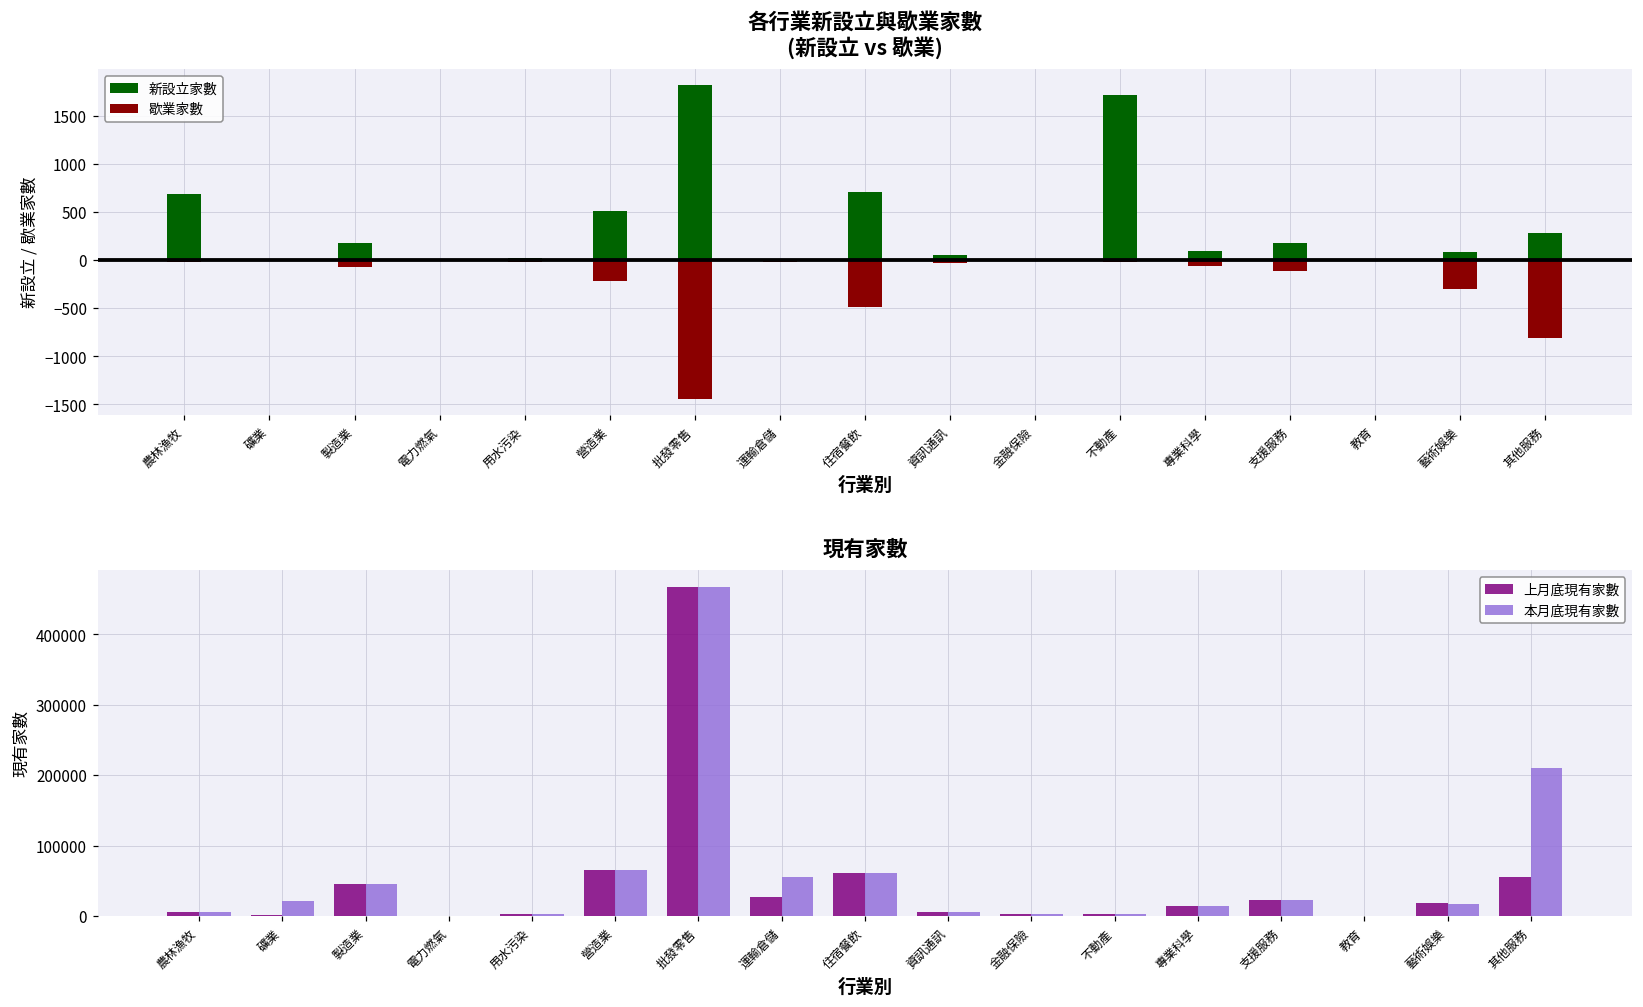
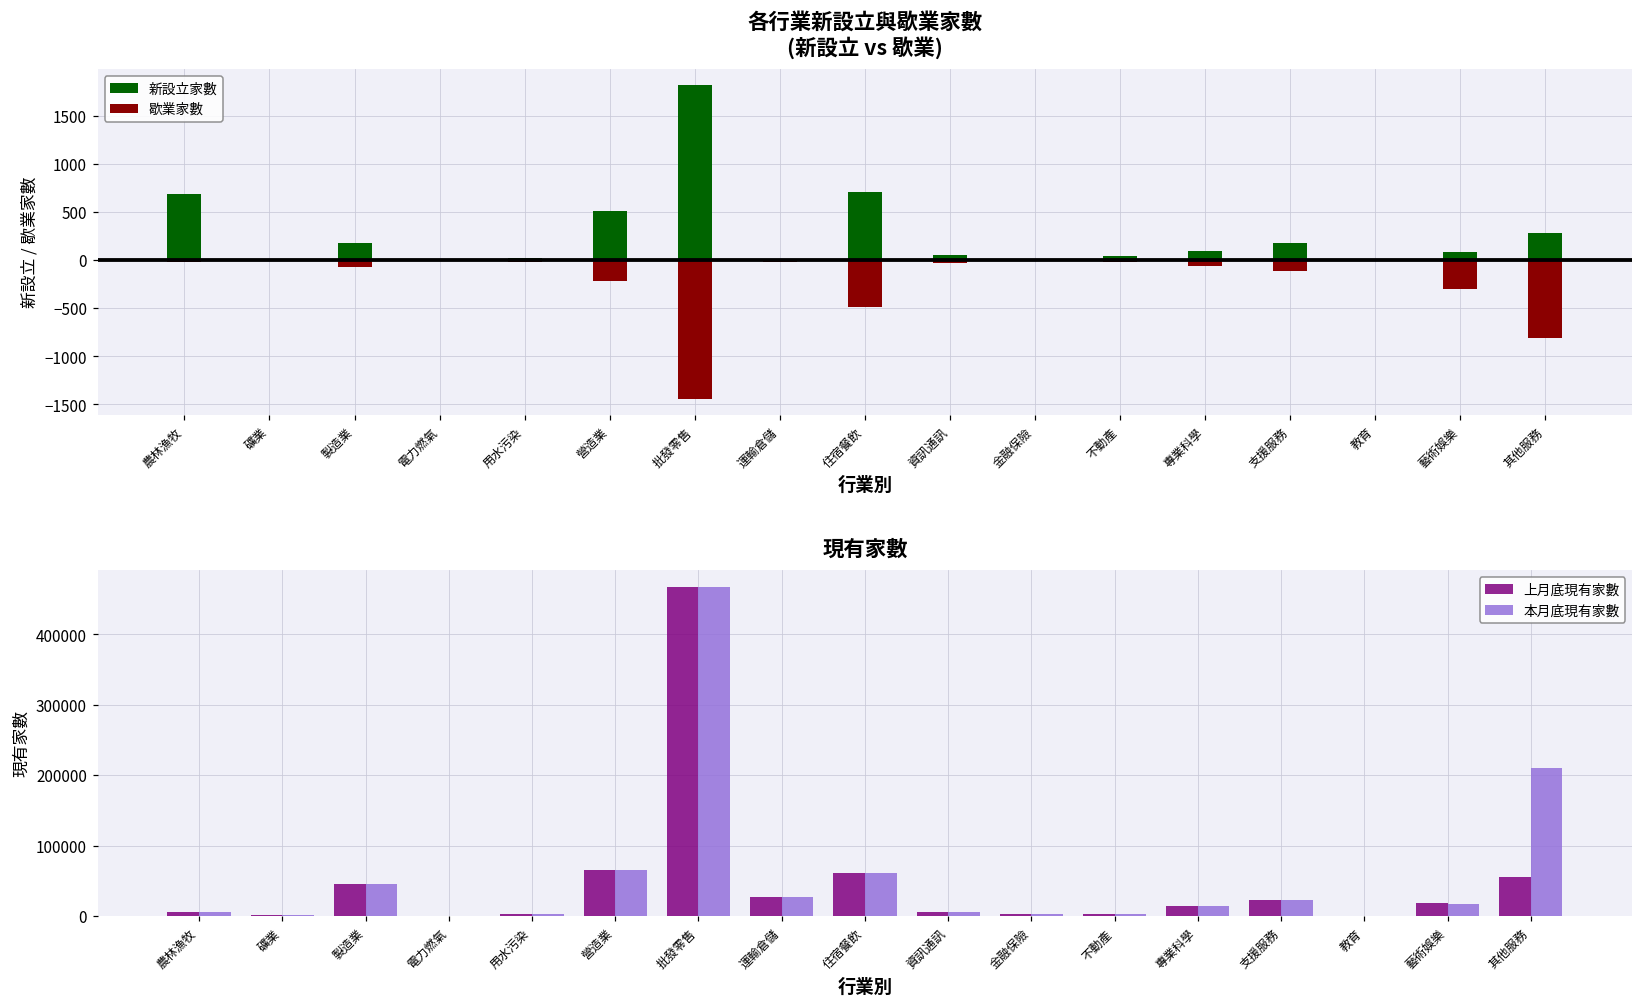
  {
    "各行業新設立與歇業家數 (新設立 vs 歇業)": {
      "新設立家數": {
        "農林漁牧": 700,
        "製造業": 200,
        "營造業": 500,
        "批發零售": 1800,
        "住宿餐飲": 700,
        "資訊通訊": 100,
-       "不動產": 1700,
+       "不動產": 0,
        "專業科學": 100,
        "支援服務": 200,
        "藝術娛樂": 100,
        "其他服務": 300
      },
      "歇業家數": {
        "製造業": -100,
        "營造業": -200,
        "批發零售": -1400,
        "住宿餐飲": -500,
        "資訊通訊": 0,
        "專業科學": -100,
        "支援服務": -100,
        "藝術娛樂": -300,
        "其他服務": -800
      }
    },
    "現有家數": {
      "上月底現有家數": {
        "農林漁牧": 10000,
        "製造業": 40000,
        "營造業": 70000,
        "批發零售": 470000,
        "運輸倉儲": 30000,
        "住宿餐飲": 60000,
        "資訊通訊": 10000,
        "專業科學": 20000,
        "支援服務": 20000,
        "藝術娛樂": 20000,
        "其他服務": 60000
      },
      "本月底現有家數": {
        "農林漁牧": 10000,
-       "礦業": 20000,
+       "礦業": 0,
        "製造業": 50000,
        "營造業": 70000,
        "批發零售": 470000,
-       "運輸倉儲": 60000,
+       "運輸倉儲": 30000,
        "住宿餐飲": 60000,
        "資訊通訊": 10000,
        "專業科學": 20000,
        "支援服務": 20000,
        "藝術娛樂": 20000,
        "其他服務": 210000
      }
    }
  }
